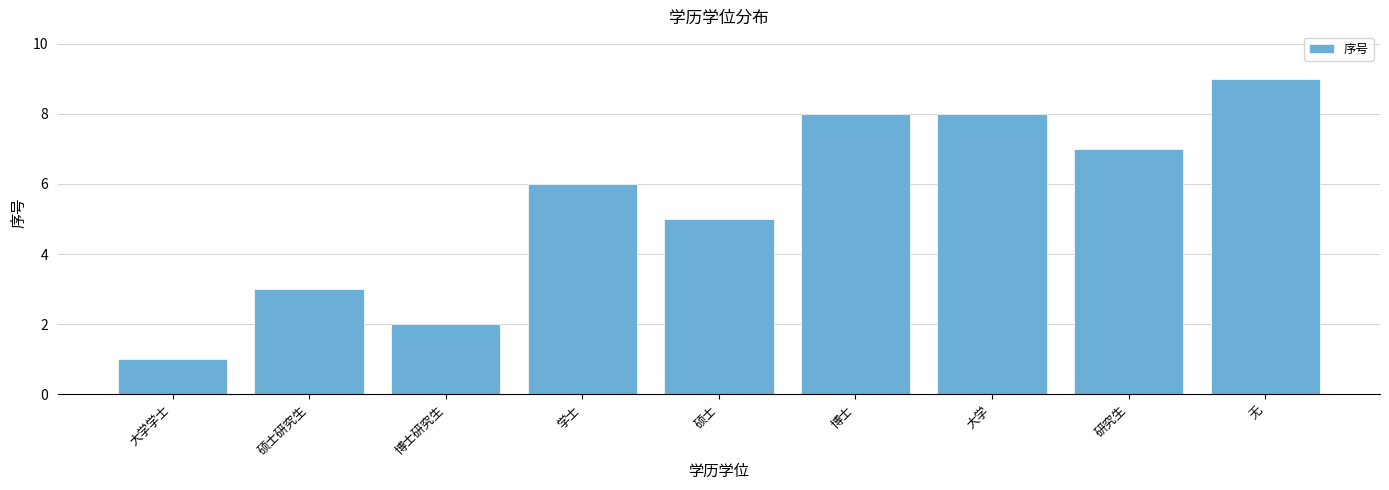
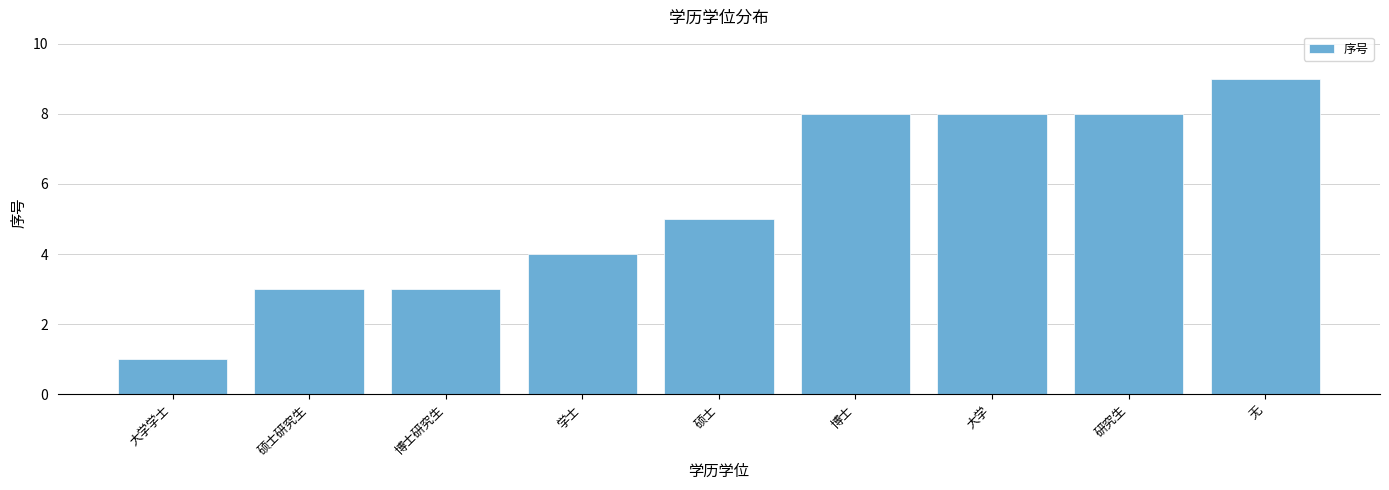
  {
    "大学学士": 1,
    "硕士研究生": 3,
-   "博士研究生": 2,
-   "学士": 6,
+   "博士研究生": 3,
+   "学士": 4,
    "硕士": 5,
    "博士": 8,
    "大学": 8,
-   "研究生": 7,
+   "研究生": 8,
    "无": 9
  }
